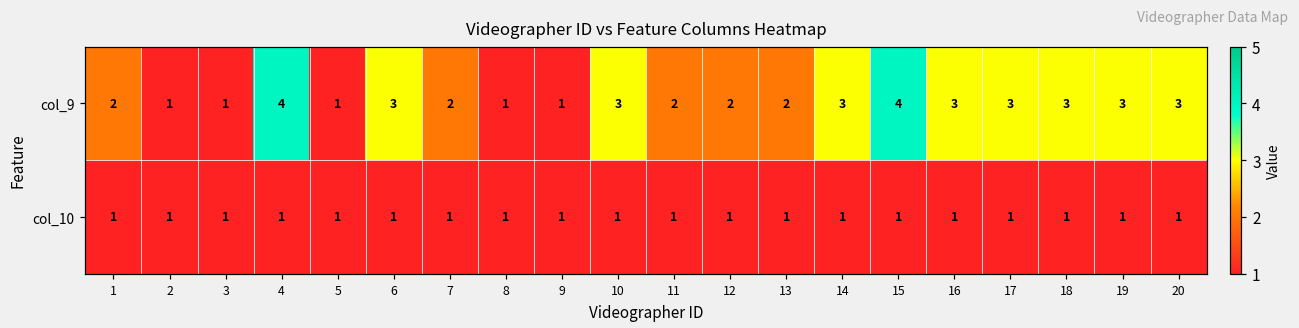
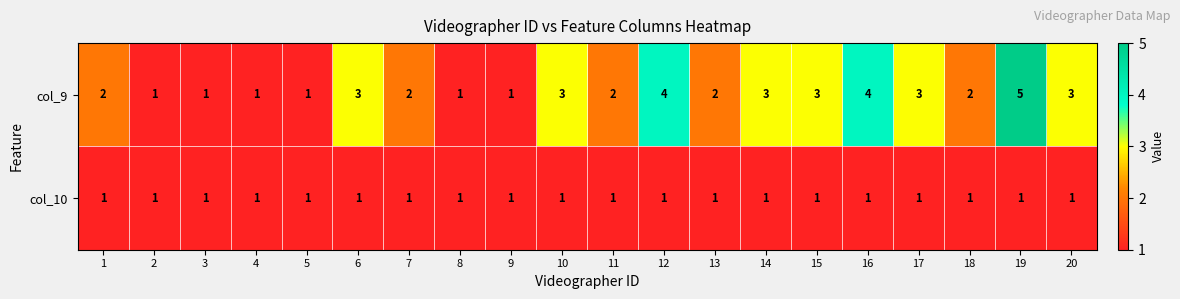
  {
    "col_9": {
      "1": 2,
      "2": 1,
      "3": 1,
-     "4": 4,
+     "4": 1,
      "5": 1,
      "6": 3,
      "7": 2,
      "8": 1,
      "9": 1,
      "10": 3,
      "11": 2,
-     "12": 2,
+     "12": 4,
      "13": 2,
      "14": 3,
-     "15": 4,
-     "16": 3,
+     "15": 3,
+     "16": 4,
      "17": 3,
-     "18": 3,
-     "19": 3,
+     "18": 2,
+     "19": 5,
      "20": 3
    },
    "col_10": {
      "1": 1,
      "2": 1,
      "3": 1,
      "4": 1,
      "5": 1,
      "6": 1,
      "7": 1,
      "8": 1,
      "9": 1,
      "10": 1,
      "11": 1,
      "12": 1,
      "13": 1,
      "14": 1,
      "15": 1,
      "16": 1,
      "17": 1,
      "18": 1,
      "19": 1,
      "20": 1
    }
  }
